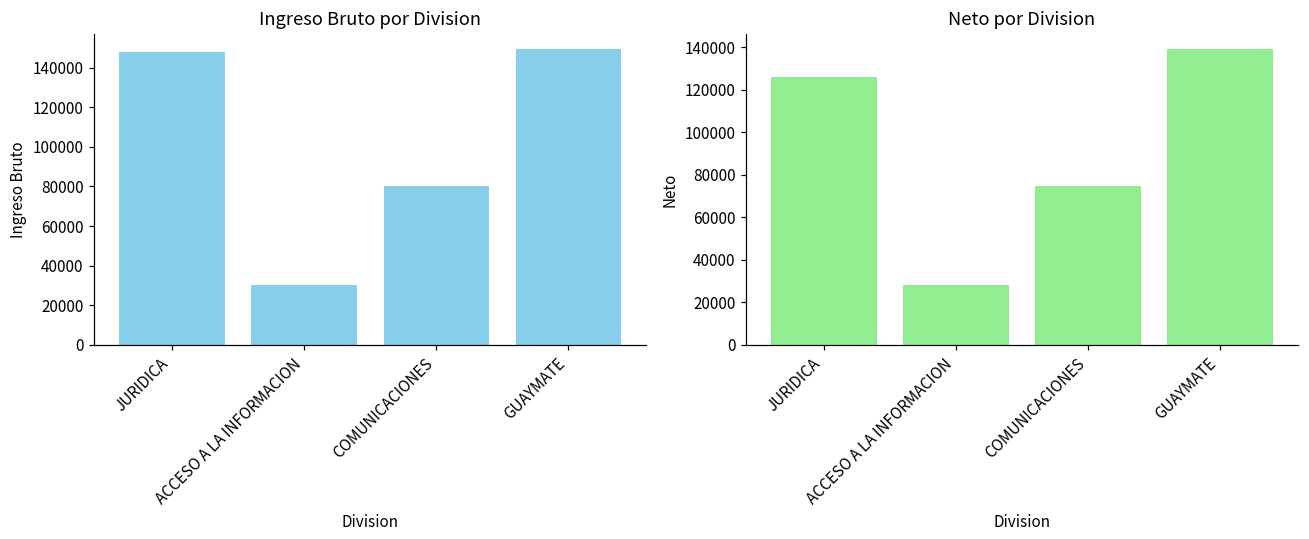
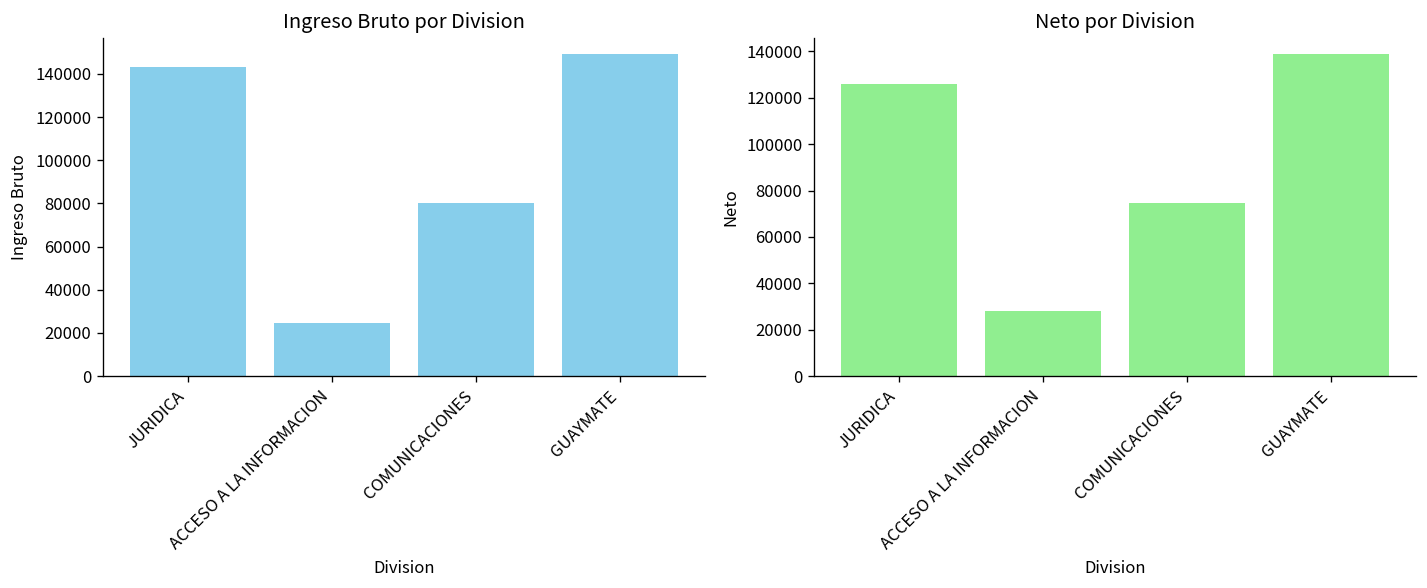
  {
    "Ingreso Bruto por Division": {
-     "JURIDICA": 148000,
-     "ACCESO A LA INFORMACION": 30000,
+     "JURIDICA": 143000,
+     "ACCESO A LA INFORMACION": 24000,
      "COMUNICACIONES": 80000,
      "GUAYMATE": 149000
    },
    "Neto por Division": {
      "JURIDICA": 126000,
      "ACCESO A LA INFORMACION": 28000,
      "COMUNICACIONES": 75000,
      "GUAYMATE": 139000
    }
  }
